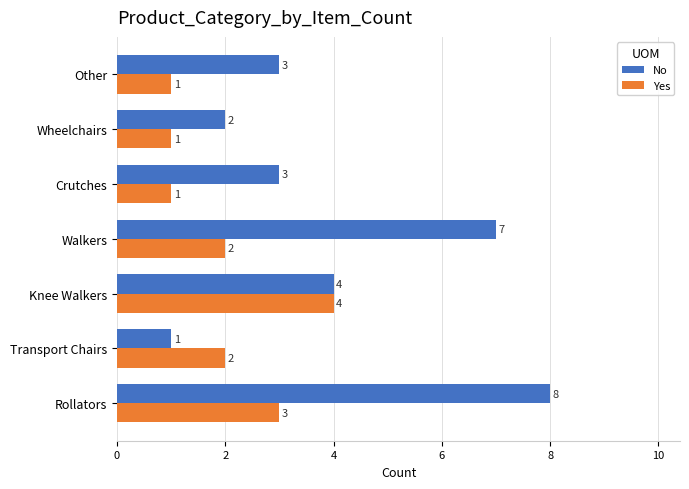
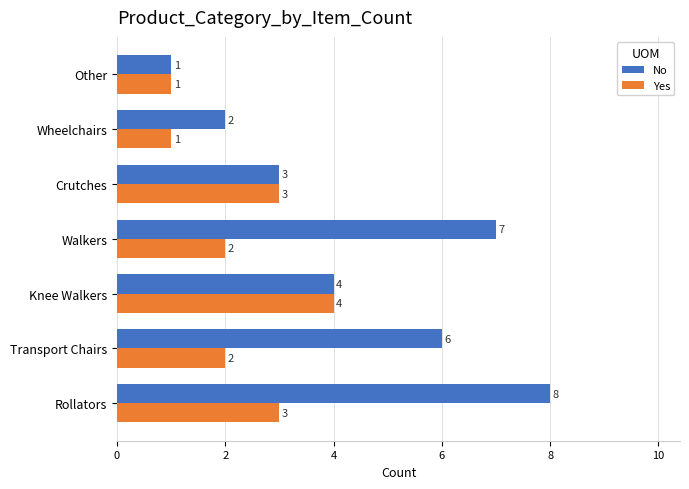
  {
    "No": {
-     "Other": 3,
+     "Other": 1,
      "Wheelchairs": 2,
      "Crutches": 3,
      "Walkers": 7,
      "Knee Walkers": 4,
-     "Transport Chairs": 1,
+     "Transport Chairs": 6,
      "Rollators": 8
    },
    "Yes": {
      "Other": 1,
      "Wheelchairs": 1,
-     "Crutches": 1,
+     "Crutches": 3,
      "Walkers": 2,
      "Knee Walkers": 4,
      "Transport Chairs": 2,
      "Rollators": 3
    }
  }
